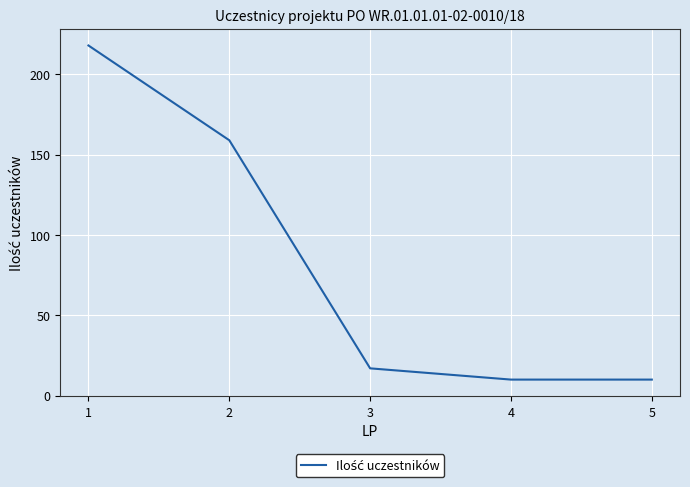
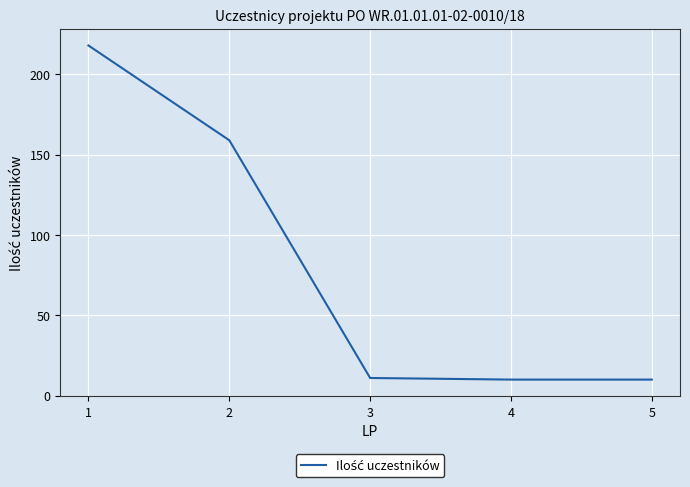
  {
    "1": 218,
    "2": 159,
-   "3": 17,
+   "3": 11,
    "4": 10,
    "5": 10
  }
